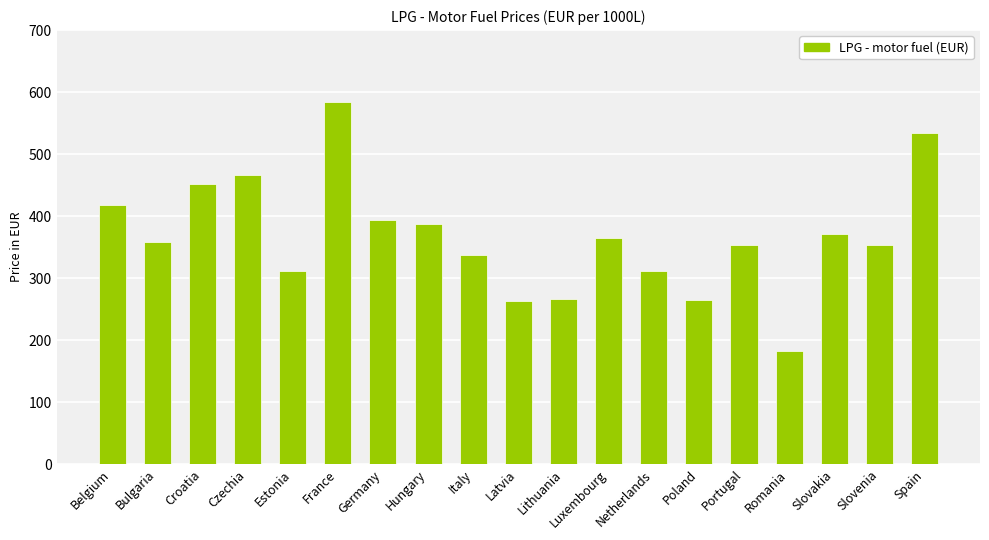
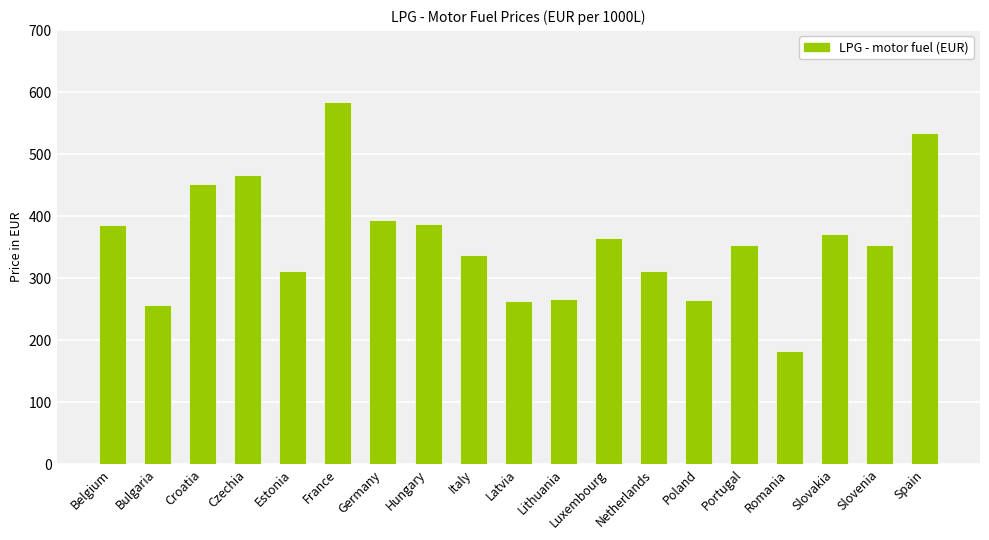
  {
-   "Belgium": 420,
-   "Bulgaria": 360,
+   "Belgium": 390,
+   "Bulgaria": 260,
    "Croatia": 450,
    "Czechia": 470,
    "Estonia": 310,
    "France": 580,
    "Germany": 390,
    "Hungary": 390,
    "Italy": 340,
    "Latvia": 260,
    "Lithuania": 270,
    "Luxembourg": 370,
    "Netherlands": 310,
    "Poland": 270,
    "Portugal": 350,
    "Romania": 180,
    "Slovakia": 370,
    "Slovenia": 350,
    "Spain": 530
  }
